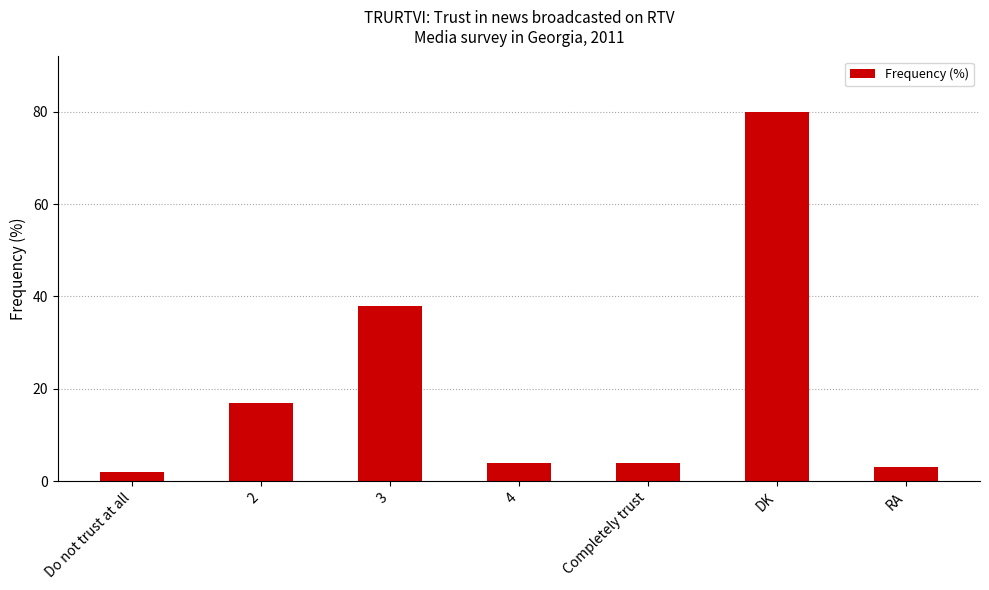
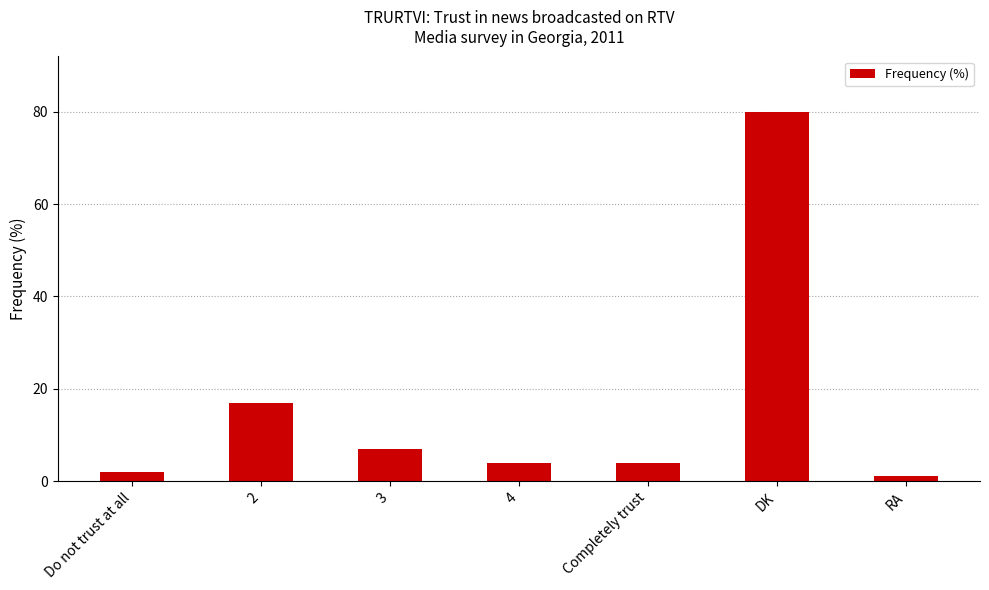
  {
    "Do not trust at all": 2,
    "2": 17,
-   "3": 38,
+   "3": 7,
    "4": 4,
    "Completely trust": 4,
    "DK": 80,
-   "RA": 3
+   "RA": 1
  }
